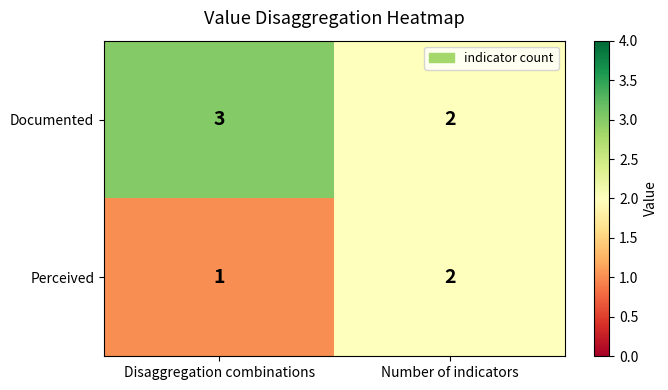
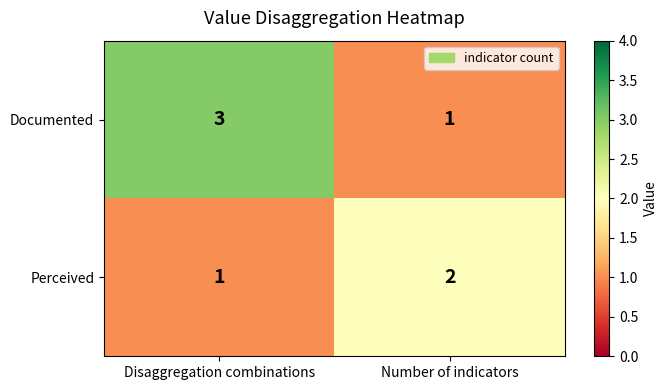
  {
    "Documented": {
      "Disaggregation combinations": 3,
-     "Number of indicators": 2
+     "Number of indicators": 1
    },
    "Perceived": {
      "Disaggregation combinations": 1,
      "Number of indicators": 2
    }
  }
